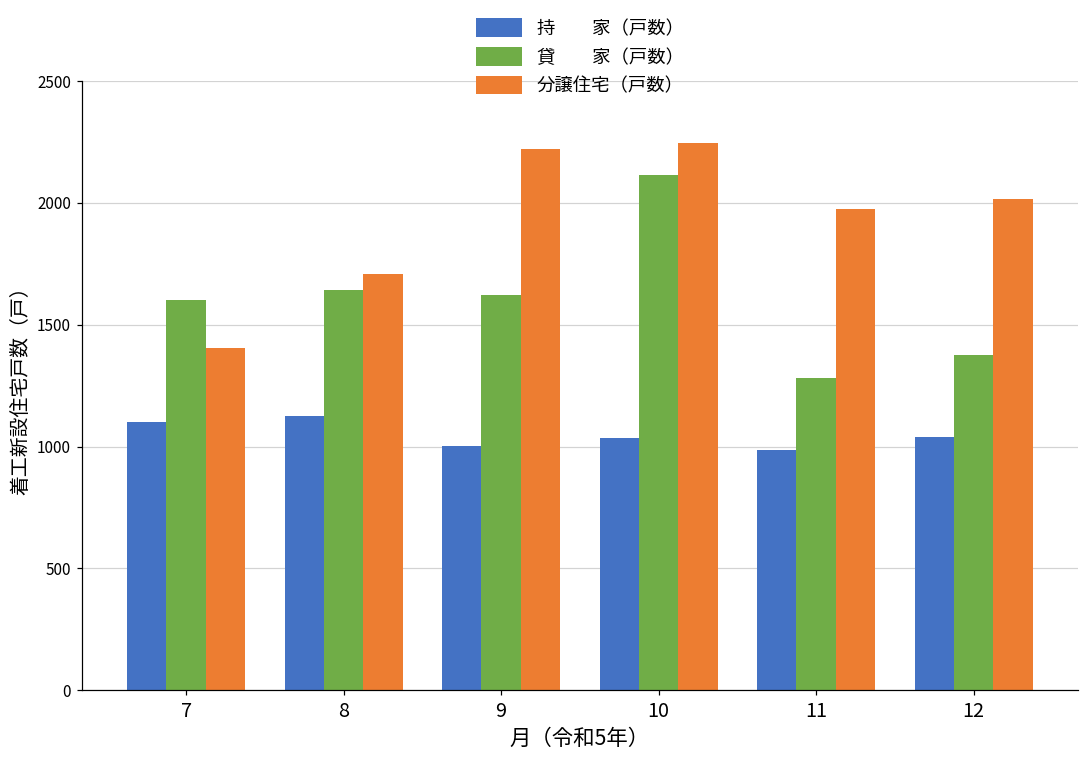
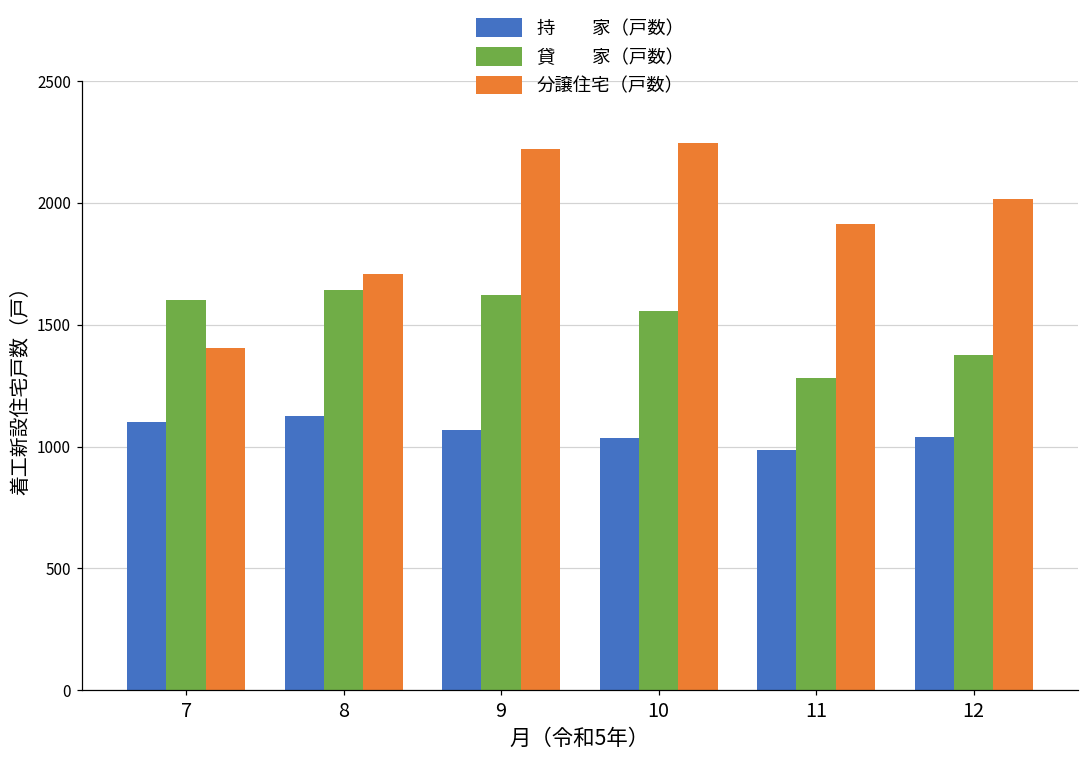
  {
    "持 家（戸数）": {
      "7": 1100,
      "8": 1130,
-     "9": 1000,
+     "9": 1070,
      "10": 1040,
      "11": 990,
      "12": 1040
    },
    "貸 家（戸数）": {
      "7": 1600,
      "8": 1640,
      "9": 1620,
-     "10": 2110,
+     "10": 1560,
      "11": 1280,
      "12": 1380
    },
    "分譲住宅（戸数）": {
      "7": 1410,
      "8": 1710,
      "9": 2220,
      "10": 2250,
-     "11": 1980,
+     "11": 1920,
      "12": 2020
    }
  }
